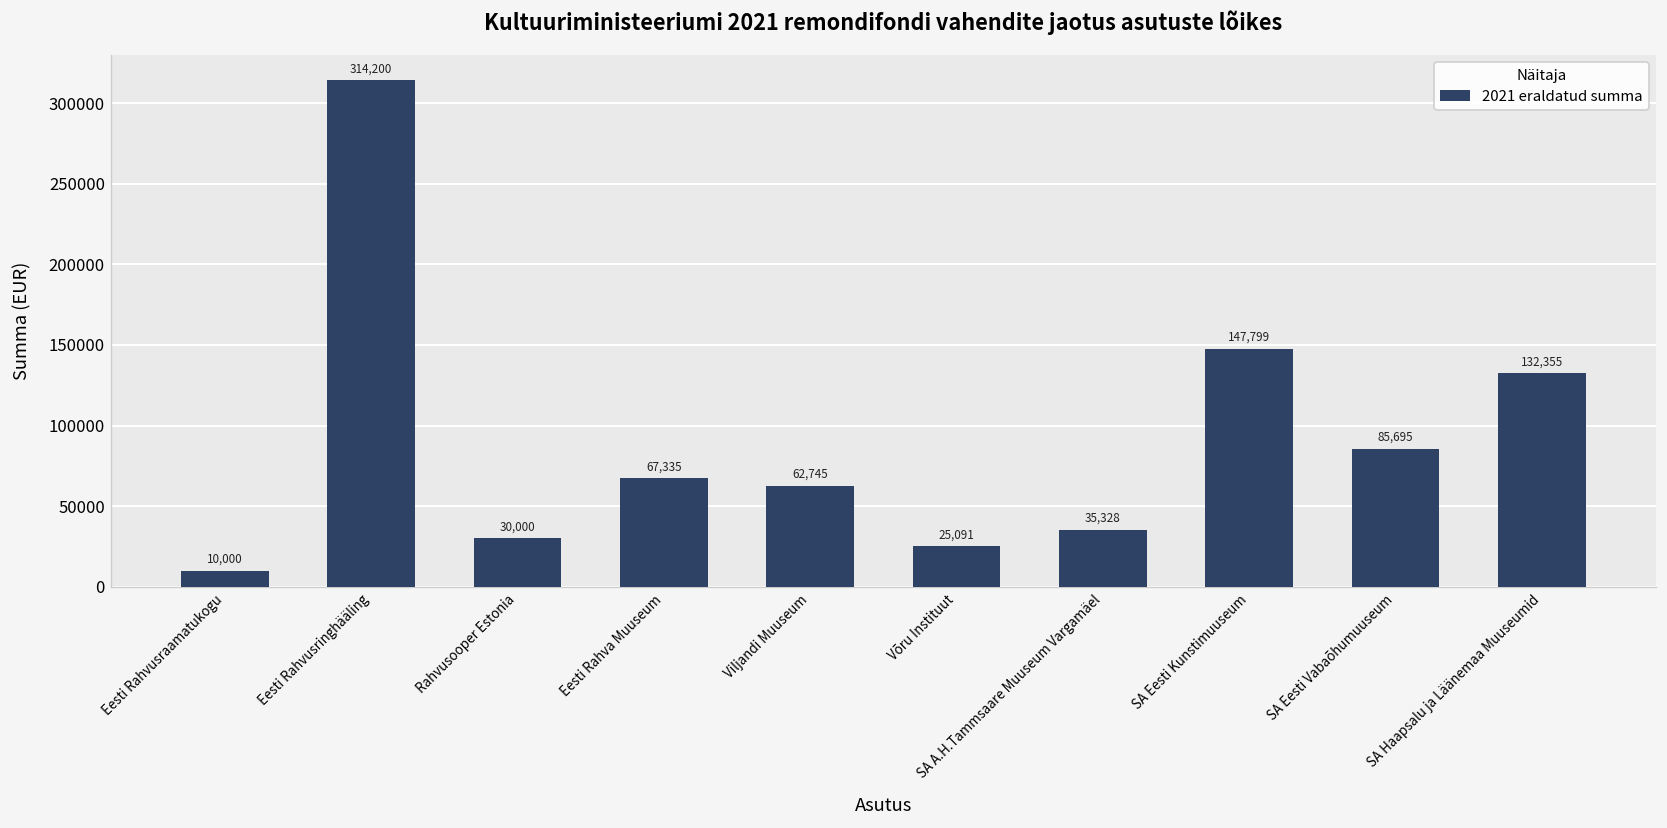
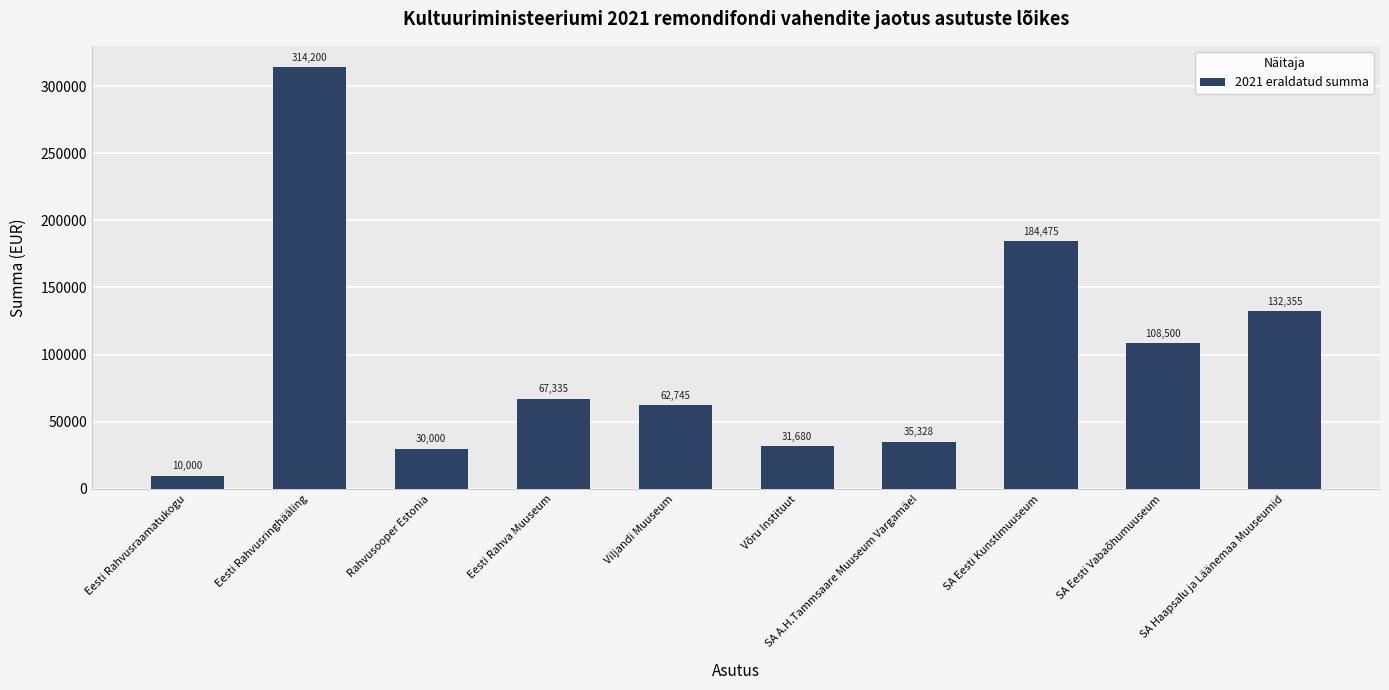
  {
    "Eesti Rahvusraamatukogu": "10,000",
    "Eesti Rahvusringhääling": "314,200",
    "Rahvusooper Estonia": "30,000",
    "Eesti Rahva Muuseum": "67,335",
    "Viljandi Muuseum": "62,745",
-   "Võru Instituut": "25,091",
+   "Võru Instituut": "31,680",
    "SA A.H.Tammsaare Muuseum Vargamäel": "35,328",
-   "SA Eesti Kunstimuuseum": "147,799",
-   "SA Eesti Vabaõhumuuseum": "85,695",
+   "SA Eesti Kunstimuuseum": "184,475",
+   "SA Eesti Vabaõhumuuseum": "108,500",
    "SA Haapsalu ja Läänemaa Muuseumid": "132,355"
  }
